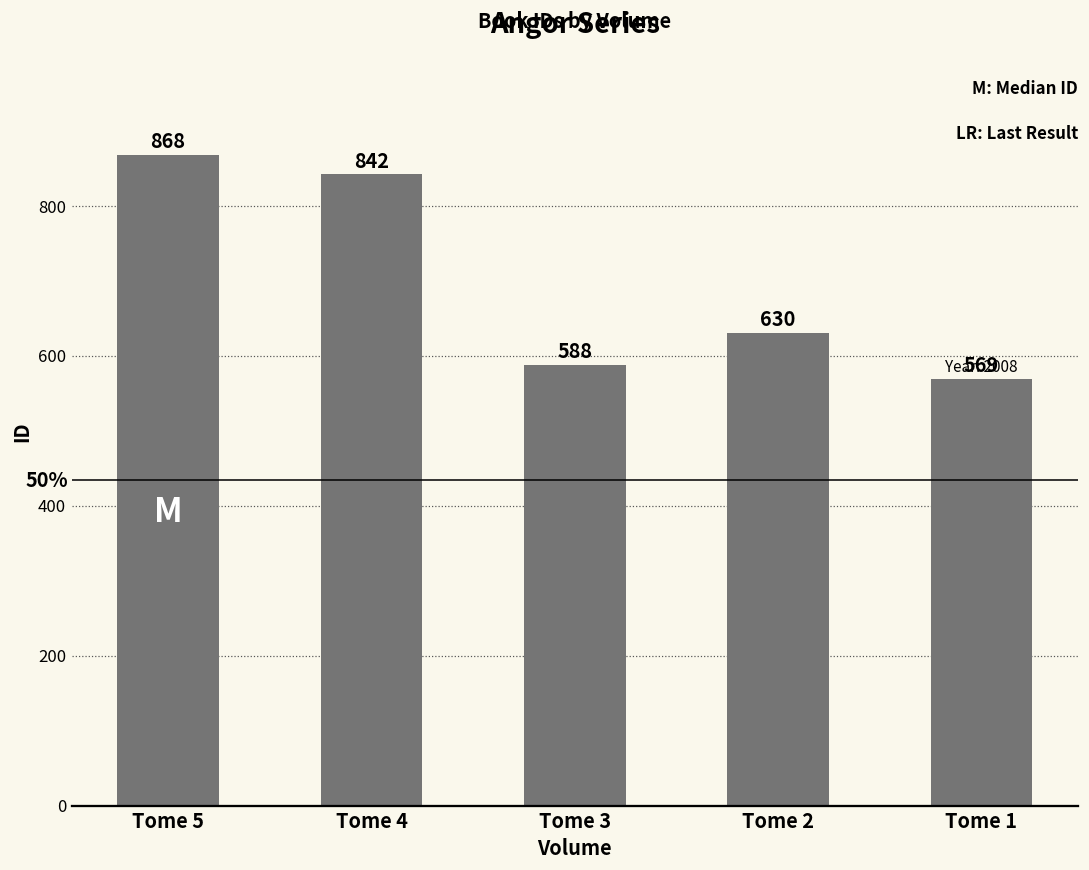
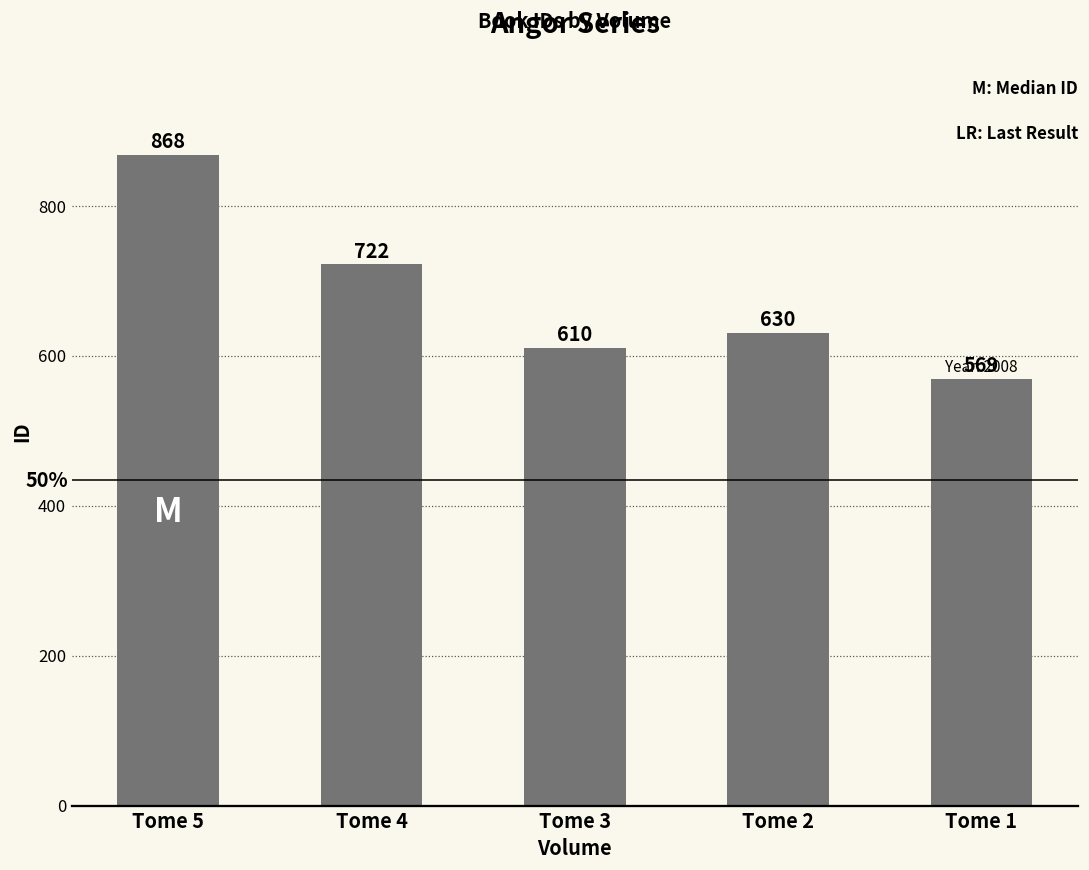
  {
    "Tome 5": 868,
-   "Tome 4": 842,
-   "Tome 3": 588,
+   "Tome 4": 722,
+   "Tome 3": 610,
    "Tome 2": 630
  }
